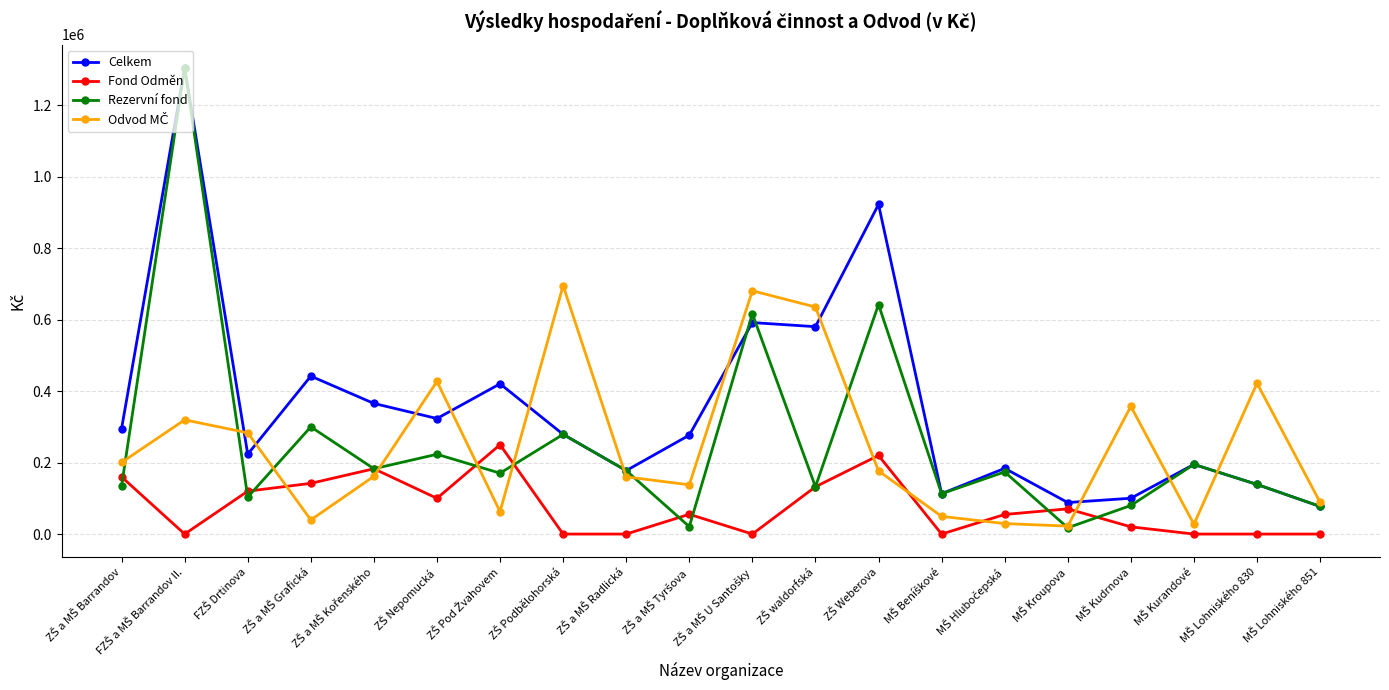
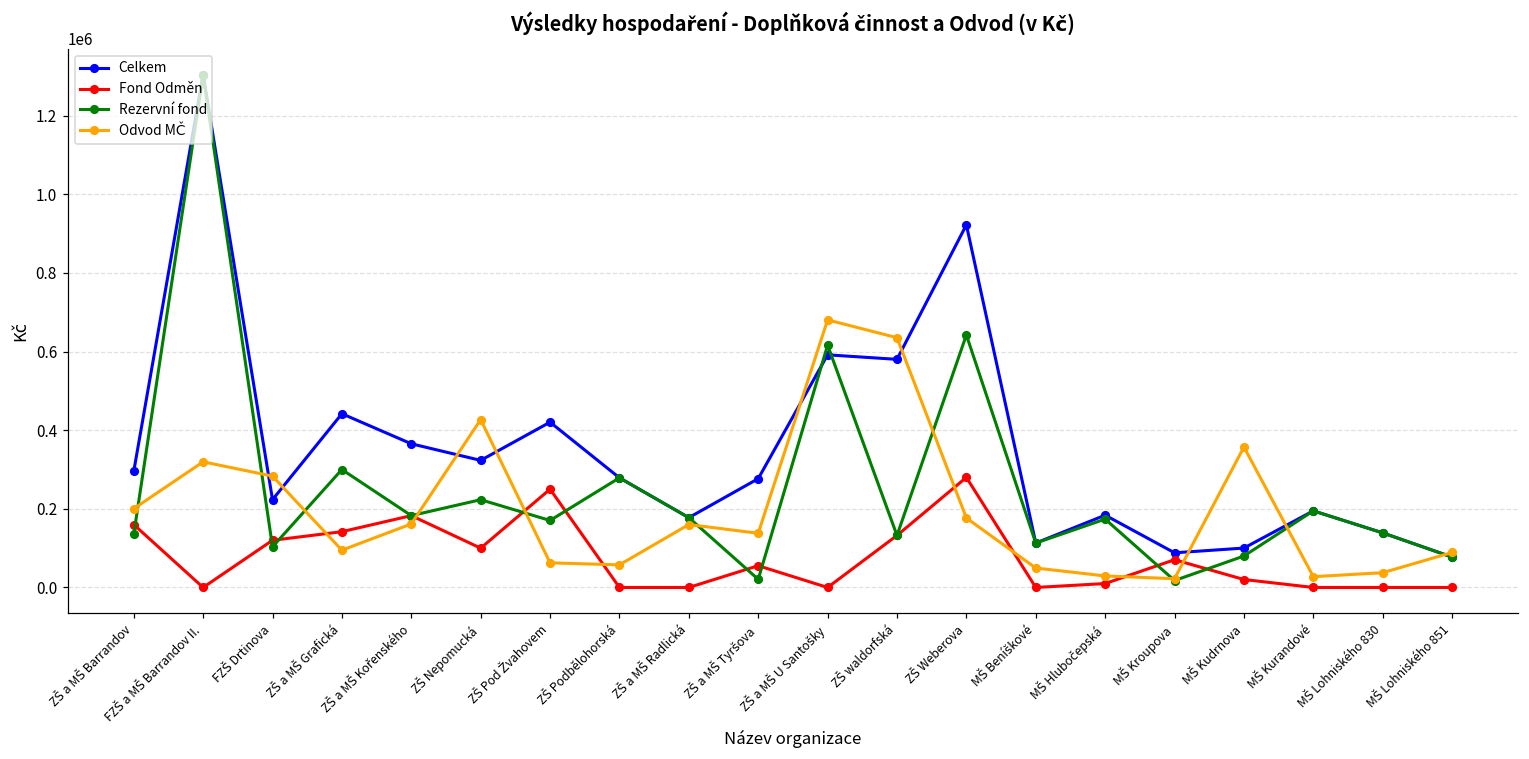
  {
    "Celkem": {
      "ZŠ a MŠ Barrandov": 300000,
      "FZŠ Drtinova": 220000,
      "ZŠ a MŠ Grafická": 440000,
      "ZŠ a MŠ Kořenského": 370000,
      "ZŠ Nepomucká": 320000,
      "ZŠ Pod Žvahovem": 420000,
      "ZŠ a MŠ Tyršova": 280000,
      "ZŠ a MŠ U Santošky": 590000,
      "ZŠ waldorfská": 580000,
      "ZŠ Weberova": 920000,
      "MŠ Hlubočepská": 180000,
      "MŠ Kroupova": 90000,
      "MŠ Kudrnova": 100000
    },
    "Fond Odměn": {
      "ZŠ a MŠ Barrandov": 160000,
      "FZŠ a MŠ Barrandov II.": 0,
      "FZŠ Drtinova": 120000,
      "ZŠ a MŠ Grafická": 140000,
      "ZŠ Nepomucká": 100000,
      "ZŠ Pod Žvahovem": 250000,
      "ZŠ Podbělohorská": 0,
      "ZŠ a MŠ Radlická": 0,
      "ZŠ a MŠ Tyršova": 60000,
      "ZŠ a MŠ U Santošky": 0,
-     "ZŠ Weberova": 220000,
+     "ZŠ Weberova": 280000,
      "MŠ Beníškové": 0,
-     "MŠ Hlubočepská": 50000,
+     "MŠ Hlubočepská": 10000,
      "MŠ Kroupova": 70000,
      "MŠ Kudrnova": 20000,
      "MŠ Kurandové": 0,
      "MŠ Lohniského 830": 0,
      "MŠ Lohniského 851": 0
    },
    "Rezervní fond": {
      "ZŠ a MŠ Barrandov": 140000,
      "FZŠ Drtinova": 100000,
      "ZŠ a MŠ Grafická": 300000,
      "ZŠ Nepomucká": 220000,
      "ZŠ Pod Žvahovem": 170000,
      "ZŠ a MŠ Tyršova": 20000,
      "ZŠ a MŠ U Santošky": 620000,
      "ZŠ Weberova": 640000,
      "MŠ Hlubočepská": 170000,
      "MŠ Kudrnova": 80000
    },
    "Odvod MČ": {
      "ZŠ a MŠ Barrandov": 200000,
      "FZŠ a MŠ Barrandov II.": 320000,
      "FZŠ Drtinova": 280000,
-     "ZŠ a MŠ Grafická": 40000,
+     "ZŠ a MŠ Grafická": 90000,
      "ZŠ a MŠ Kořenského": 160000,
      "ZŠ Nepomucká": 430000,
      "ZŠ Pod Žvahovem": 60000,
-     "ZŠ Podbělohorská": 700000,
+     "ZŠ Podbělohorská": 60000,
      "ZŠ a MŠ Radlická": 160000,
      "ZŠ a MŠ Tyršova": 140000,
      "ZŠ a MŠ U Santošky": 680000,
      "ZŠ waldorfská": 640000,
      "ZŠ Weberova": 180000,
      "MŠ Beníškové": 50000,
      "MŠ Hlubočepská": 30000,
      "MŠ Kudrnova": 360000,
      "MŠ Kurandové": 30000,
-     "MŠ Lohniského 830": 420000,
+     "MŠ Lohniského 830": 40000,
      "MŠ Lohniského 851": 90000
    }
  }
